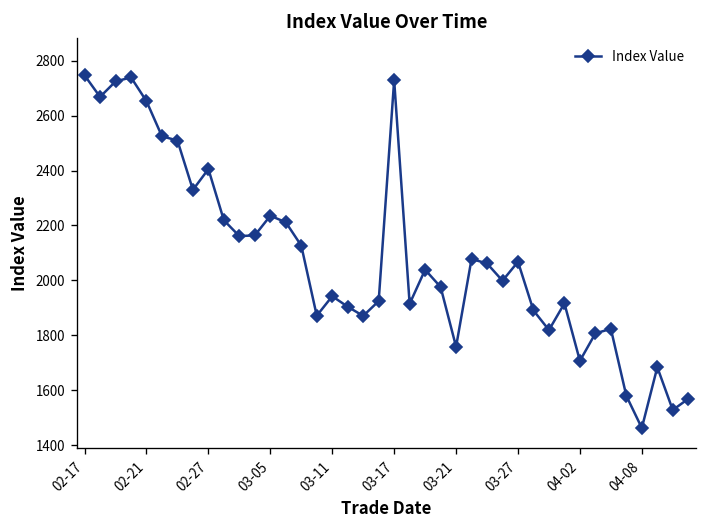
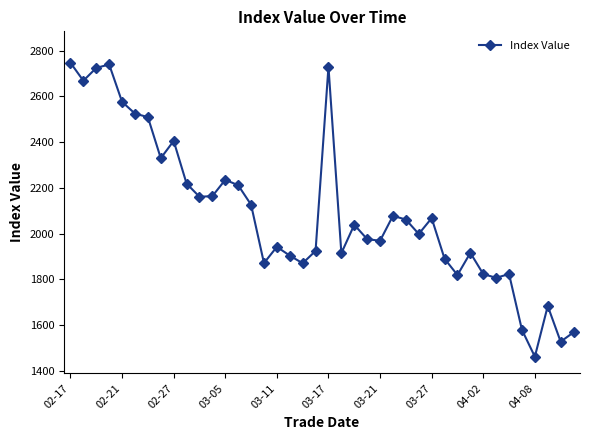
  {
    "02-17": 2750,
-   "02-21": 2650,
+   "02-21": 2580,
    "02-27": 2410,
    "03-05": 2240,
    "03-11": 1940,
    "03-17": 2730,
-   "03-21": 1760,
+   "03-21": 1970,
    "03-27": 2070,
-   "04-02": 1710,
+   "04-02": 1820,
    "04-08": 1460
  }
